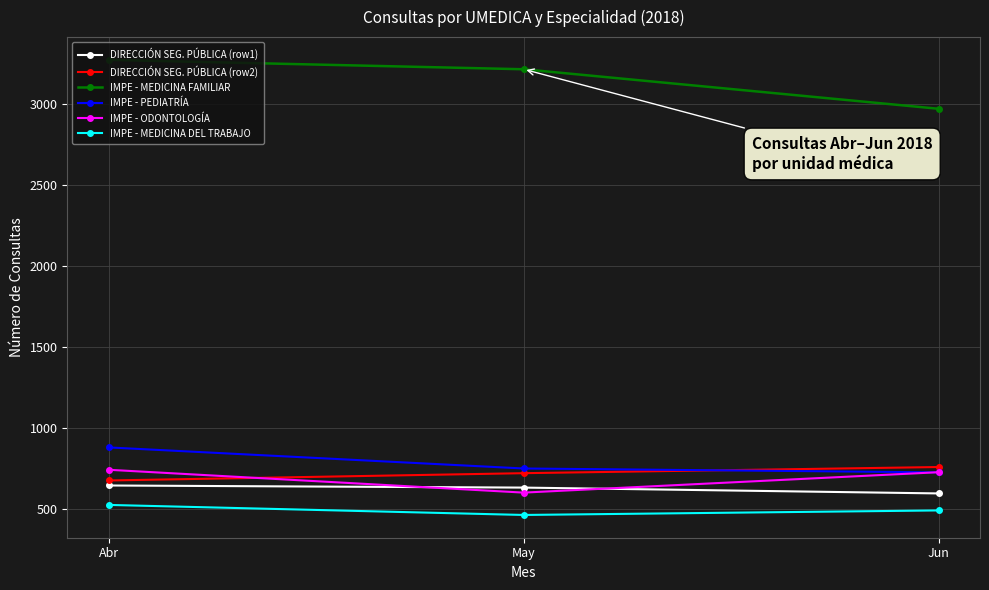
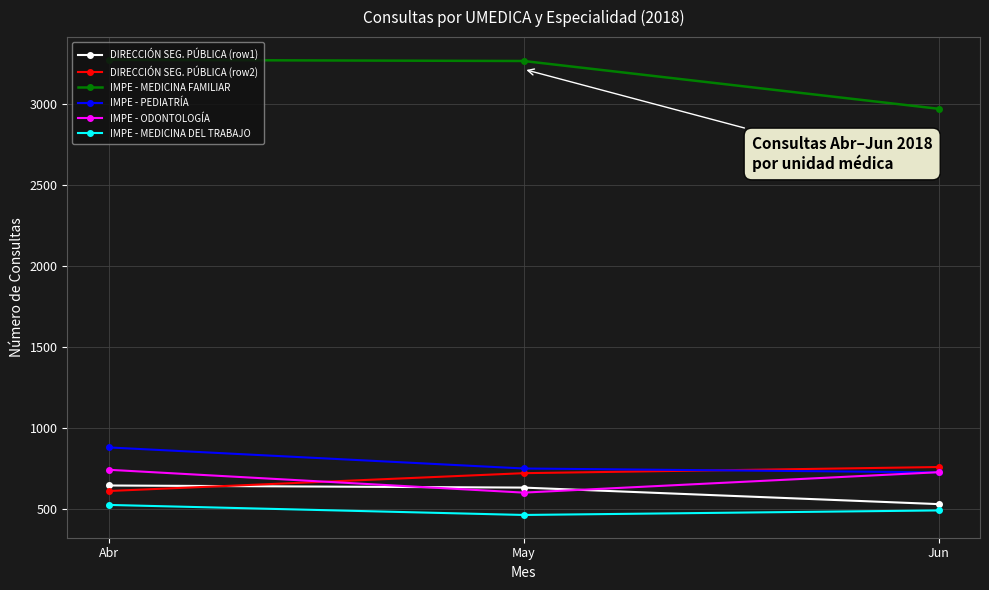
  {
    "DIRECCIÓN SEG. PÚBLICA (row1)": {
      "Abr": 650,
      "May": 630,
-     "Jun": 600
+     "Jun": 530
    },
    "DIRECCIÓN SEG. PÚBLICA (row2)": {
-     "Abr": 680,
+     "Abr": 610,
      "May": 720,
      "Jun": 760
    },
    "IMPE - MEDICINA FAMILIAR": {
-     "May": 3220,
+     "May": 3270,
      "Jun": 2970
    },
    "IMPE - PEDIATRÍA": {
      "Abr": 880,
      "May": 750
    },
    "IMPE - ODONTOLOGÍA": {
      "Abr": 740,
      "May": 600
    },
    "IMPE - MEDICINA DEL TRABAJO": {
      "Abr": 530,
      "May": 470,
      "Jun": 490
    }
  }
